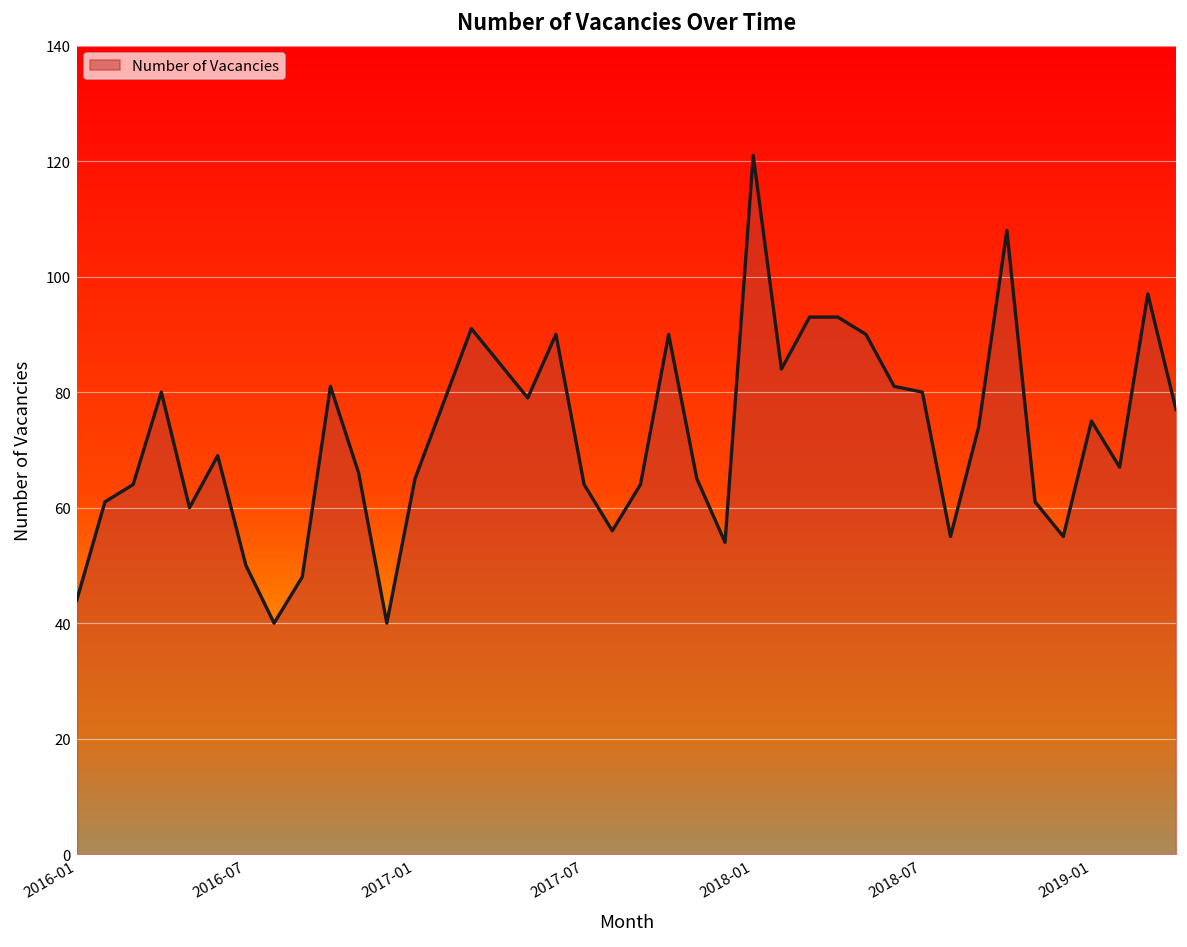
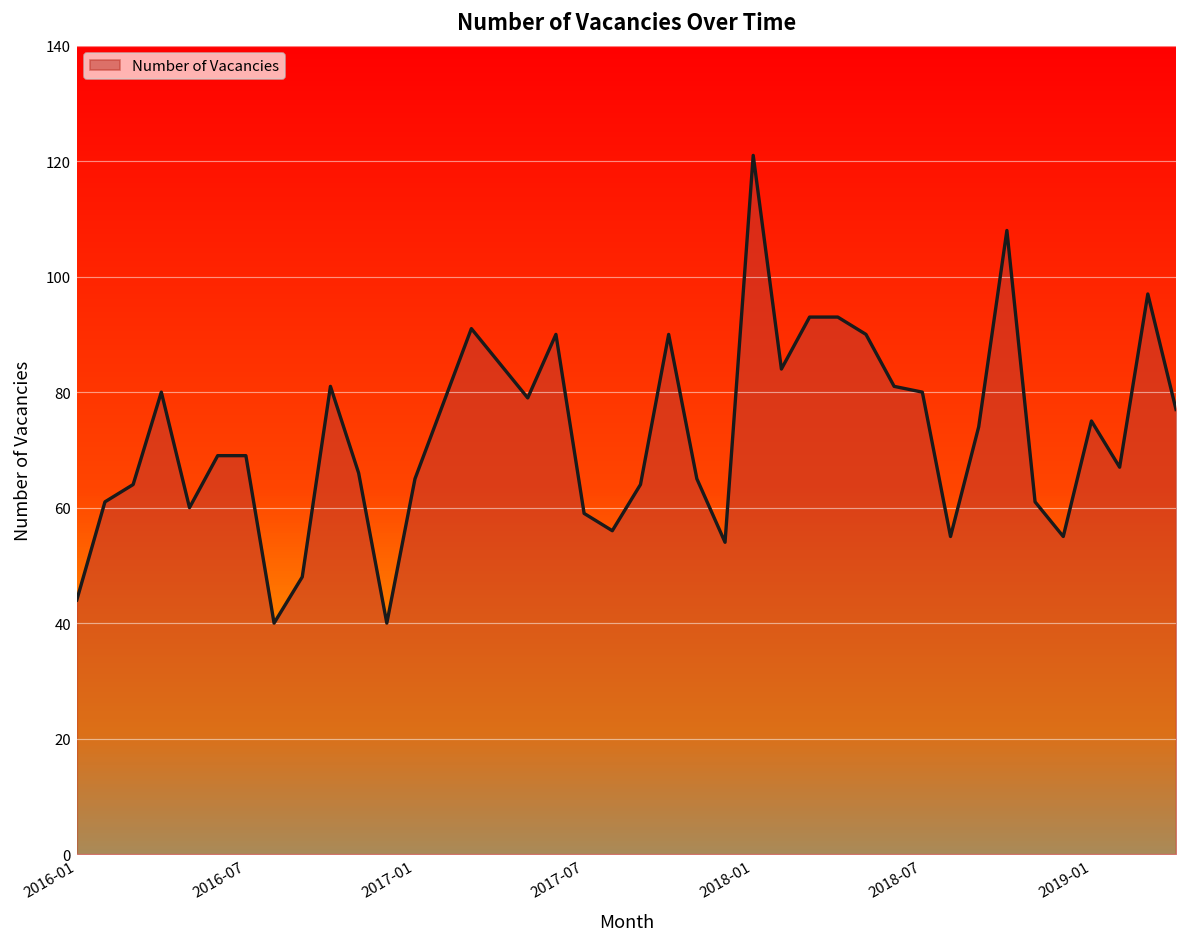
  {
    "2016-01": 44,
-   "2016-07": 50,
+   "2016-07": 69,
    "2017-01": 65,
-   "2017-07": 64,
+   "2017-07": 59,
    "2018-01": 121,
    "2018-07": 80,
    "2019-01": 75
  }
